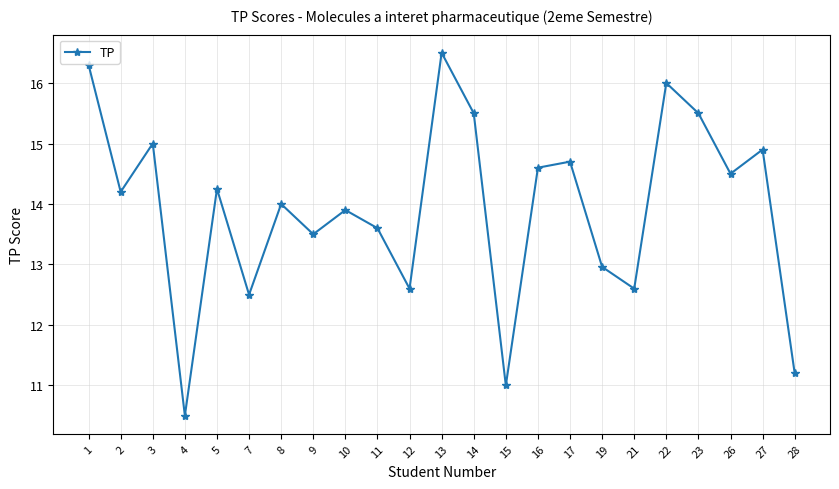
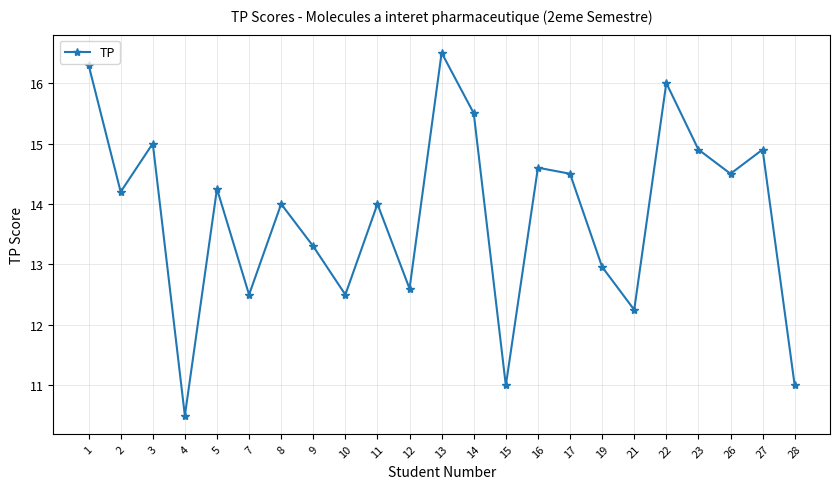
  {
    "1": 16.3,
    "2": 14.2,
    "3": 15.0,
    "4": 10.5,
    "5": 14.3,
    "7": 12.5,
    "8": 14.0,
-   "9": 13.5,
-   "10": 13.9,
-   "11": 13.6,
+   "9": 13.3,
+   "10": 12.5,
+   "11": 14.0,
    "12": 12.6,
    "13": 16.5,
    "14": 15.5,
    "15": 11.0,
    "16": 14.6,
-   "17": 14.7,
+   "17": 14.5,
    "19": 13.0,
-   "21": 12.6,
+   "21": 12.3,
    "22": 16.0,
-   "23": 15.5,
+   "23": 14.9,
    "26": 14.5,
    "27": 14.9,
-   "28": 11.2
+   "28": 11.0
  }
